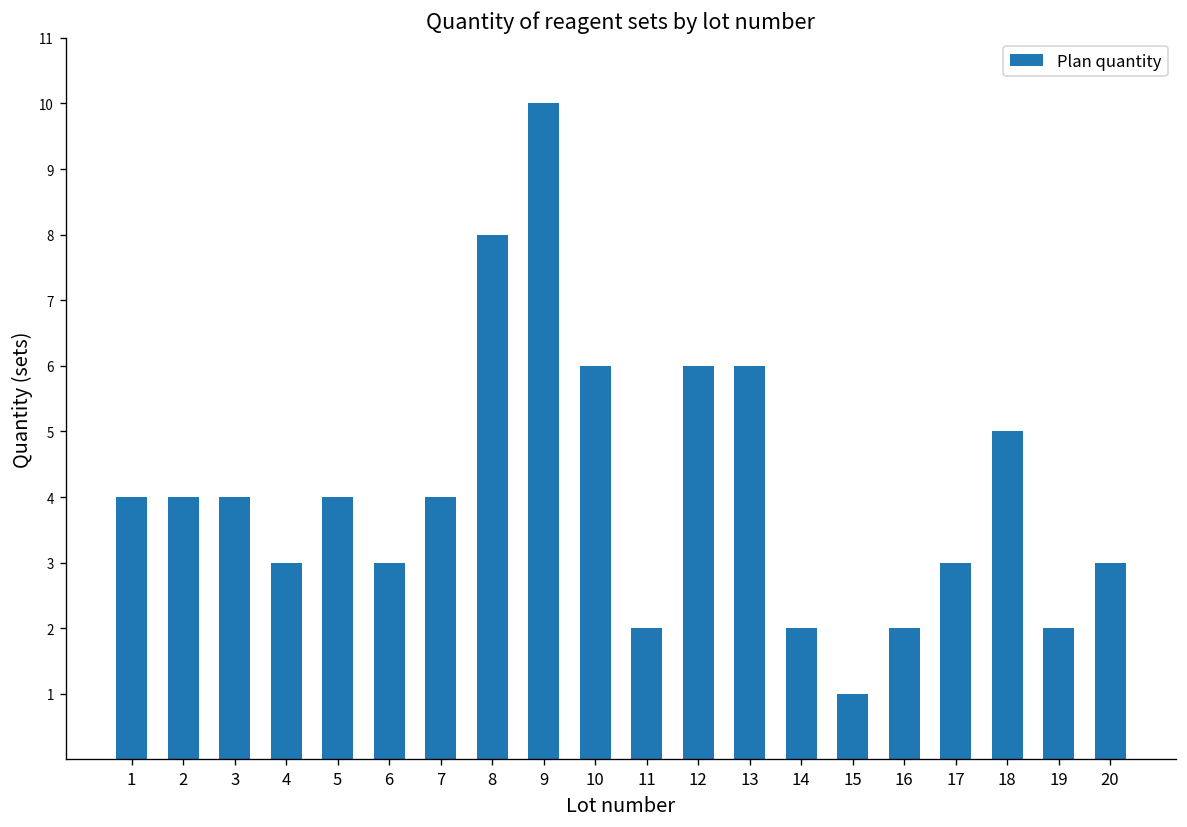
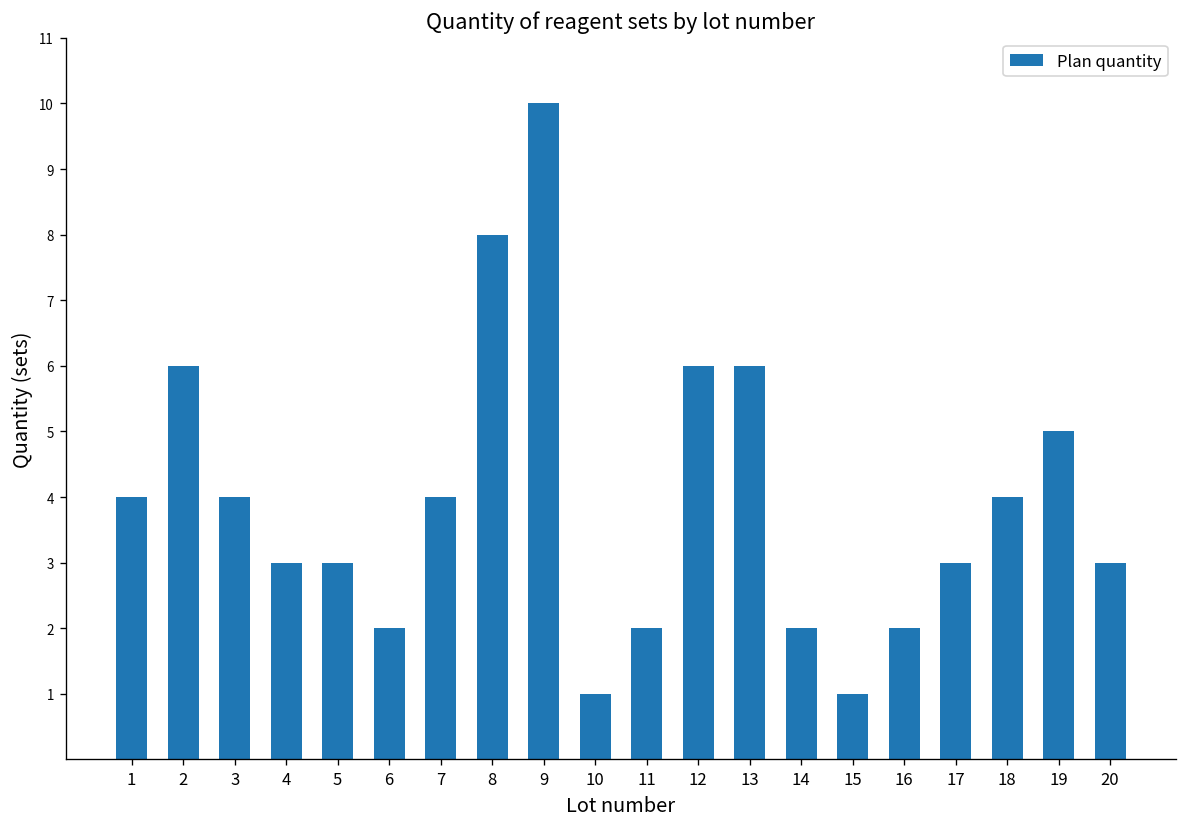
  {
    "1": 4,
-   "2": 4,
+   "2": 6,
    "3": 4,
    "4": 3,
-   "5": 4,
-   "6": 3,
+   "5": 3,
+   "6": 2,
    "7": 4,
    "8": 8,
    "9": 10,
-   "10": 6,
+   "10": 1,
    "11": 2,
    "12": 6,
    "13": 6,
    "14": 2,
    "15": 1,
    "16": 2,
    "17": 3,
-   "18": 5,
-   "19": 2,
+   "18": 4,
+   "19": 5,
    "20": 3
  }
